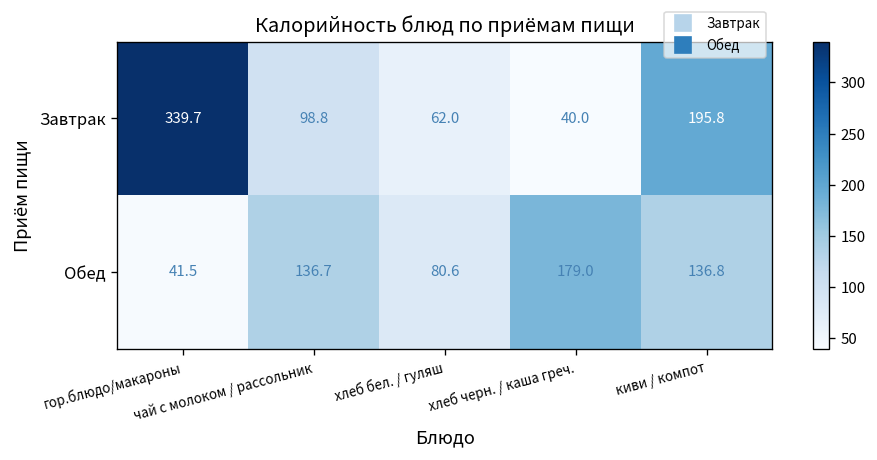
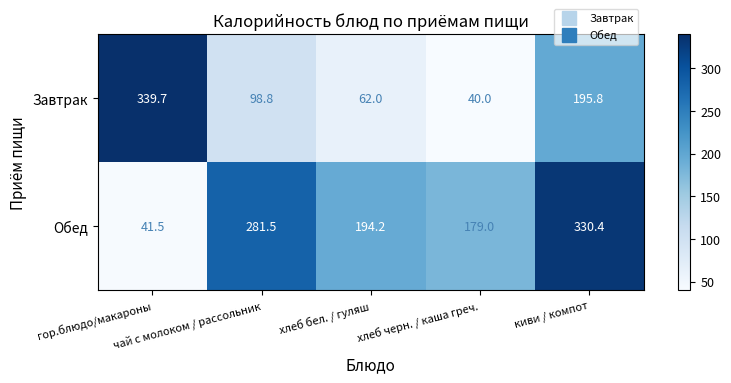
  {
    "Завтрак": {
      "гор.блюдо/макароны": 339.7,
      "чай с молоком / рассольник": 98.8,
      "хлеб бел. / гуляш": 62.0,
      "хлеб черн. / каша греч.": 40.0,
      "киви / компот": 195.8
    },
    "Обед": {
      "гор.блюдо/макароны": 41.5,
-     "чай с молоком / рассольник": 136.7,
-     "хлеб бел. / гуляш": 80.6,
+     "чай с молоком / рассольник": 281.5,
+     "хлеб бел. / гуляш": 194.2,
      "хлеб черн. / каша греч.": 179.0,
-     "киви / компот": 136.8
+     "киви / компот": 330.4
    }
  }
